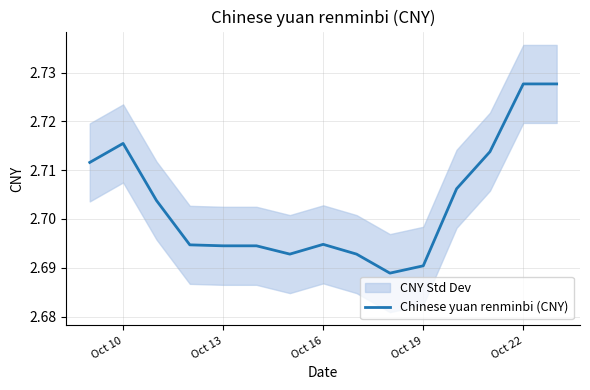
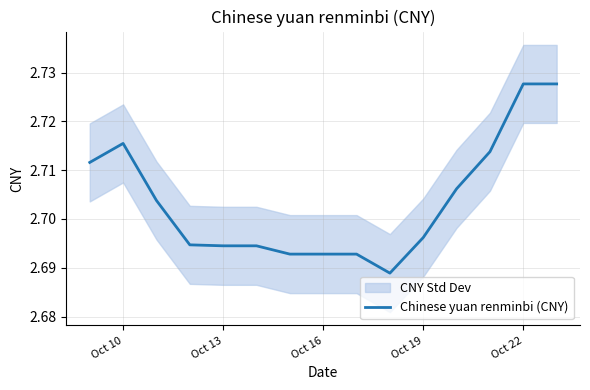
  {
    "Chinese yuan renminbi (CNY)": {
      "Oct 10": 2.716,
      "Oct 13": 2.695,
-     "Oct 16": 2.695,
-     "Oct 19": 2.690,
+     "Oct 16": 2.693,
+     "Oct 19": 2.696,
      "Oct 22": 2.728
    }
  }
